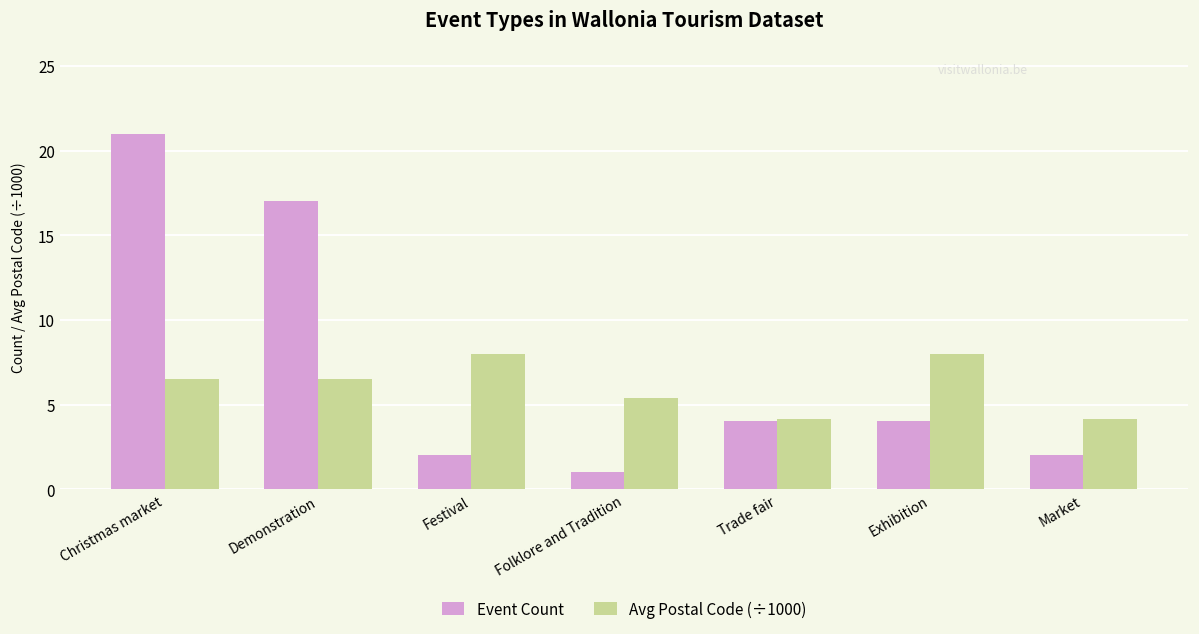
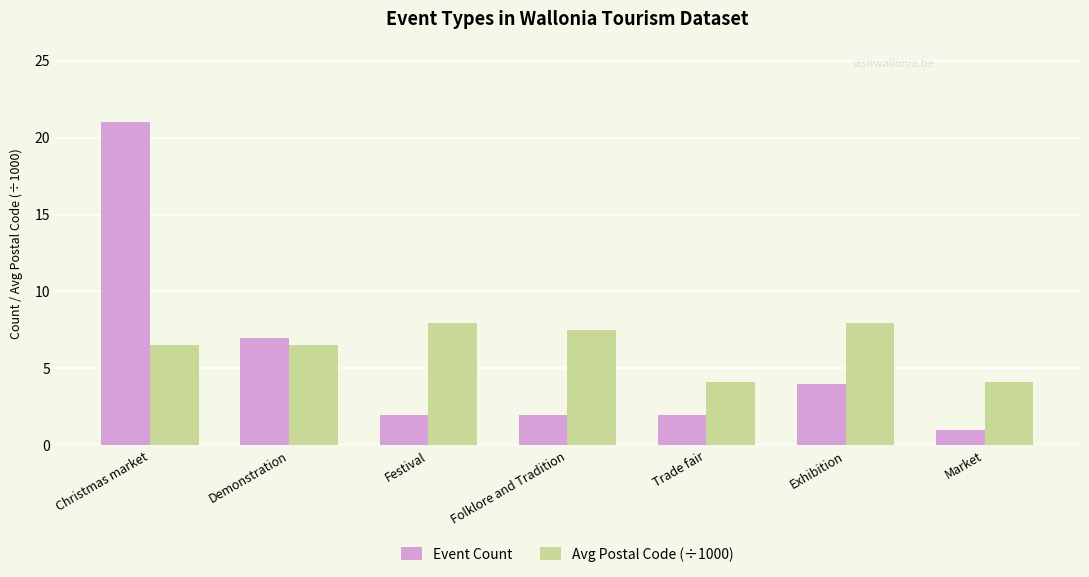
  {
    "Event Count": {
      "Christmas market": 21,
-     "Demonstration": 17,
+     "Demonstration": 7,
      "Festival": 2,
-     "Folklore and Tradition": 1,
-     "Trade fair": 4,
+     "Folklore and Tradition": 2,
+     "Trade fair": 2,
      "Exhibition": 4,
-     "Market": 2
+     "Market": 1
    },
    "Avg Postal Code (÷1000)": {
      "Christmas market": 6.5,
      "Demonstration": 6.5,
      "Festival": 8.0,
-     "Folklore and Tradition": 5.4,
+     "Folklore and Tradition": 7.5,
      "Trade fair": 4.1,
      "Exhibition": 8.0,
      "Market": 4.1
    }
  }
